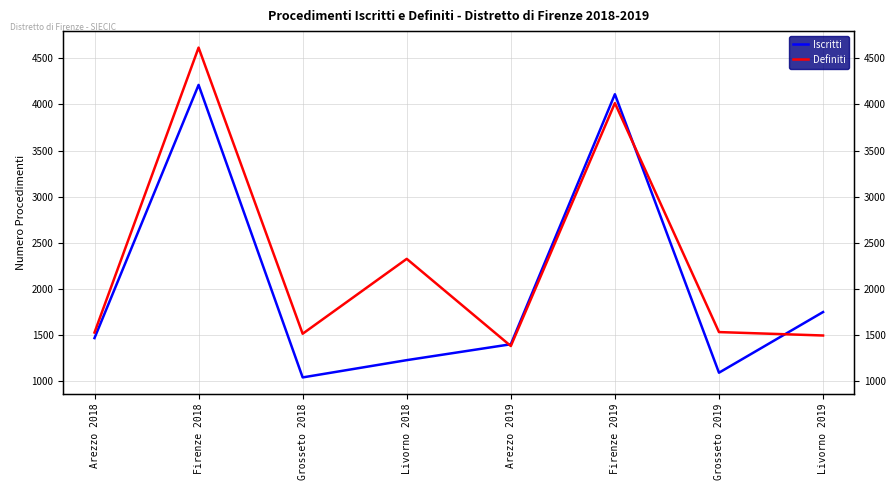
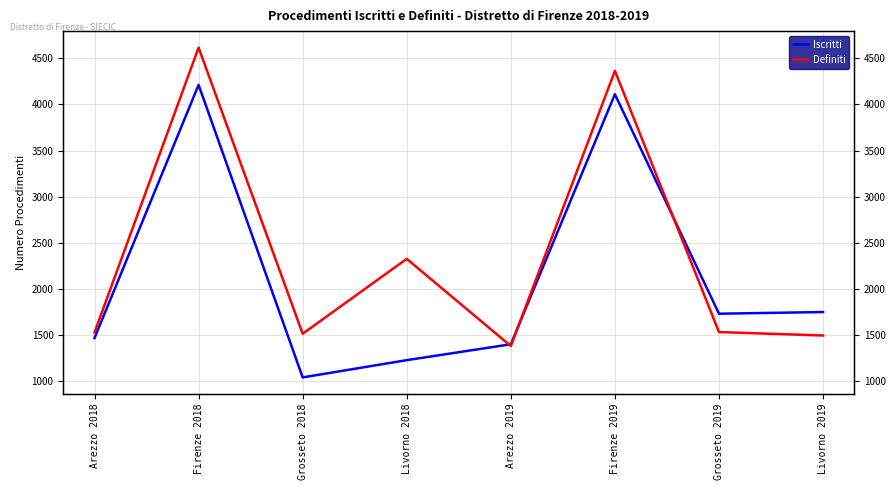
  {
    "Iscritti": {
      "Arezzo 2018": 1500,
      "Firenze 2018": 4200,
      "Grosseto 2018": 1000,
      "Livorno 2018": 1200,
      "Firenze 2019": 4100,
-     "Grosseto 2019": 1100,
+     "Grosseto 2019": 1700,
      "Livorno 2019": 1800
    },
    "Definiti": {
      "Arezzo 2018": 1500,
      "Firenze 2018": 4600,
      "Grosseto 2018": 1500,
      "Livorno 2018": 2300,
-     "Firenze 2019": 4000,
+     "Firenze 2019": 4400,
      "Grosseto 2019": 1500,
      "Livorno 2019": 1500
    }
  }
